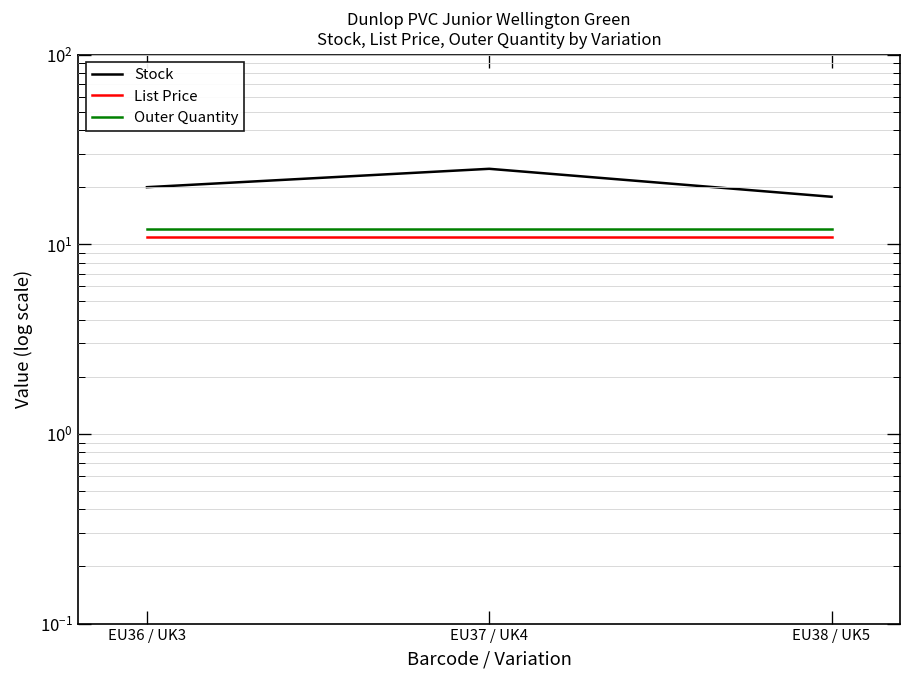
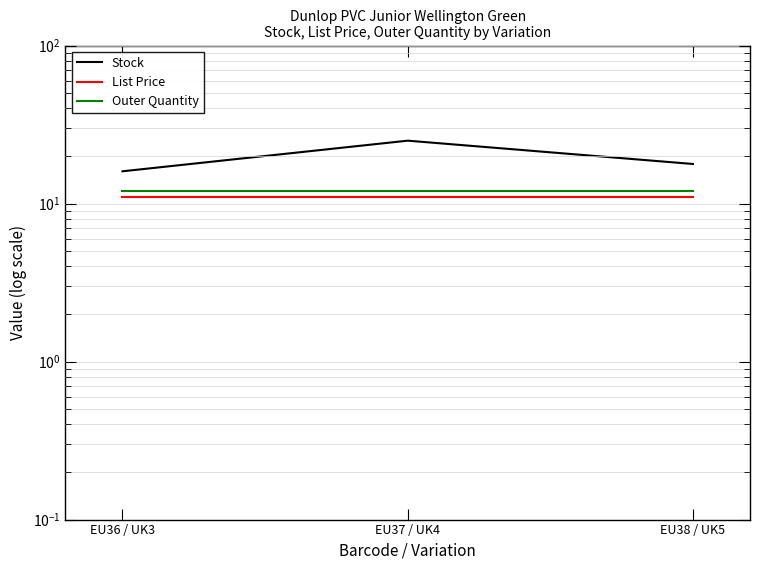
  {
    "Stock": {
-     "EU36 / UK3": 20,
+     "EU36 / UK3": 16,
      "EU37 / UK4": 25,
      "EU38 / UK5": 18
    },
    "List Price": {
      "EU36 / UK3": 11,
      "EU37 / UK4": 11,
      "EU38 / UK5": 11
    },
    "Outer Quantity": {
      "EU36 / UK3": 12,
      "EU37 / UK4": 12,
      "EU38 / UK5": 12
    }
  }
